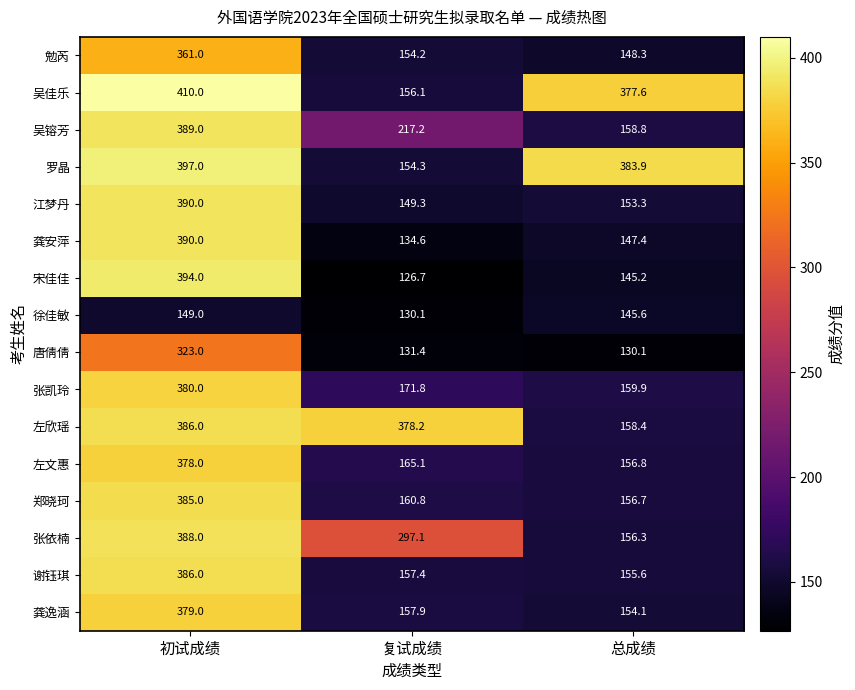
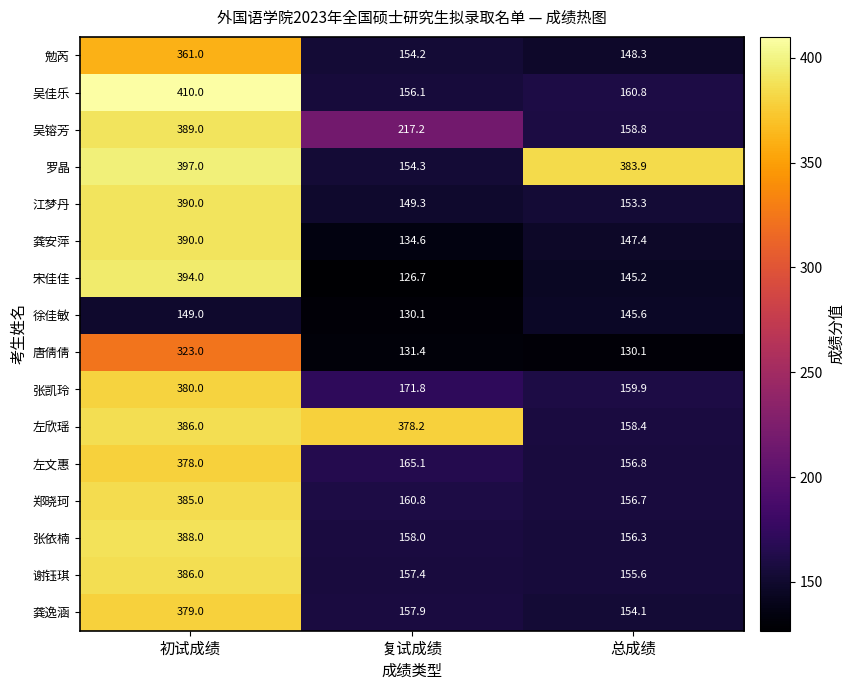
  {
    "勉芮": {
      "初试成绩": 361.0,
      "复试成绩": 154.2,
      "总成绩": 148.3
    },
    "吴佳乐": {
      "初试成绩": 410.0,
      "复试成绩": 156.1,
-     "总成绩": 377.6
+     "总成绩": 160.8
    },
    "吴镕芳": {
      "初试成绩": 389.0,
      "复试成绩": 217.2,
      "总成绩": 158.8
    },
    "罗晶": {
      "初试成绩": 397.0,
      "复试成绩": 154.3,
      "总成绩": 383.9
    },
    "江梦丹": {
      "初试成绩": 390.0,
      "复试成绩": 149.3,
      "总成绩": 153.3
    },
    "龚安萍": {
      "初试成绩": 390.0,
      "复试成绩": 134.6,
      "总成绩": 147.4
    },
    "宋佳佳": {
      "初试成绩": 394.0,
      "复试成绩": 126.7,
      "总成绩": 145.2
    },
    "徐佳敏": {
      "初试成绩": 149.0,
      "复试成绩": 130.1,
      "总成绩": 145.6
    },
    "唐倩倩": {
      "初试成绩": 323.0,
      "复试成绩": 131.4,
      "总成绩": 130.1
    },
    "张凯玲": {
      "初试成绩": 380.0,
      "复试成绩": 171.8,
      "总成绩": 159.9
    },
    "左欣瑶": {
      "初试成绩": 386.0,
      "复试成绩": 378.2,
      "总成绩": 158.4
    },
    "左文惠": {
      "初试成绩": 378.0,
      "复试成绩": 165.1,
      "总成绩": 156.8
    },
    "郑晓珂": {
      "初试成绩": 385.0,
      "复试成绩": 160.8,
      "总成绩": 156.7
    },
    "张依楠": {
      "初试成绩": 388.0,
-     "复试成绩": 297.1,
+     "复试成绩": 158.0,
      "总成绩": 156.3
    },
    "谢钰琪": {
      "初试成绩": 386.0,
      "复试成绩": 157.4,
      "总成绩": 155.6
    },
    "龚逸涵": {
      "初试成绩": 379.0,
      "复试成绩": 157.9,
      "总成绩": 154.1
    }
  }
